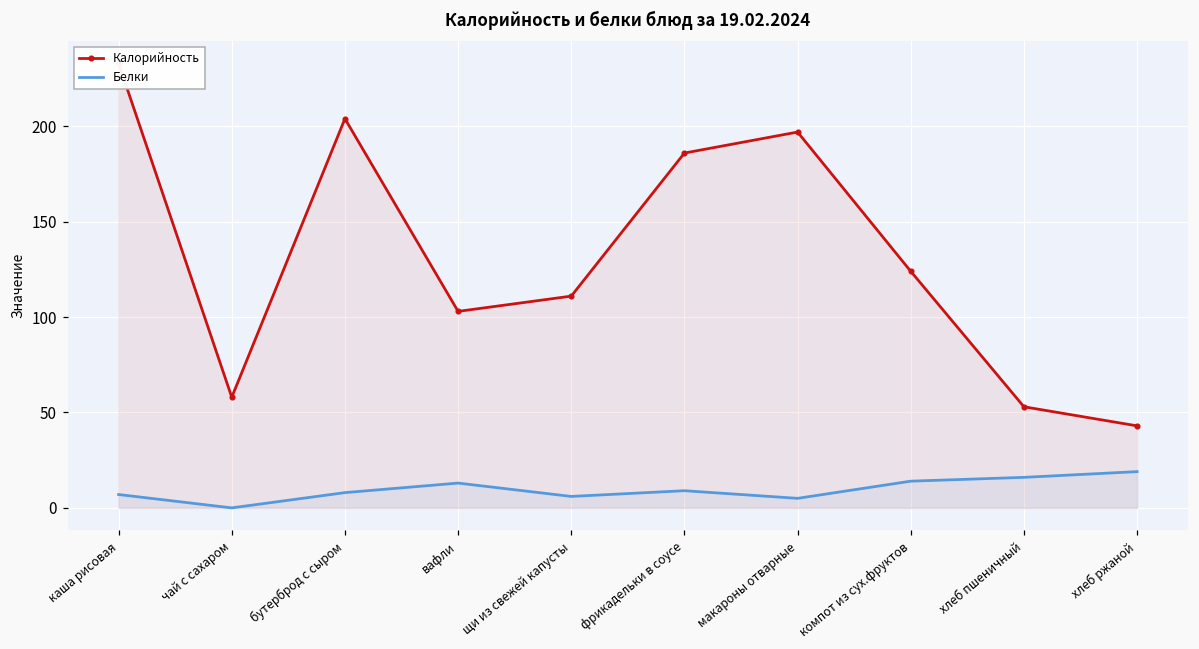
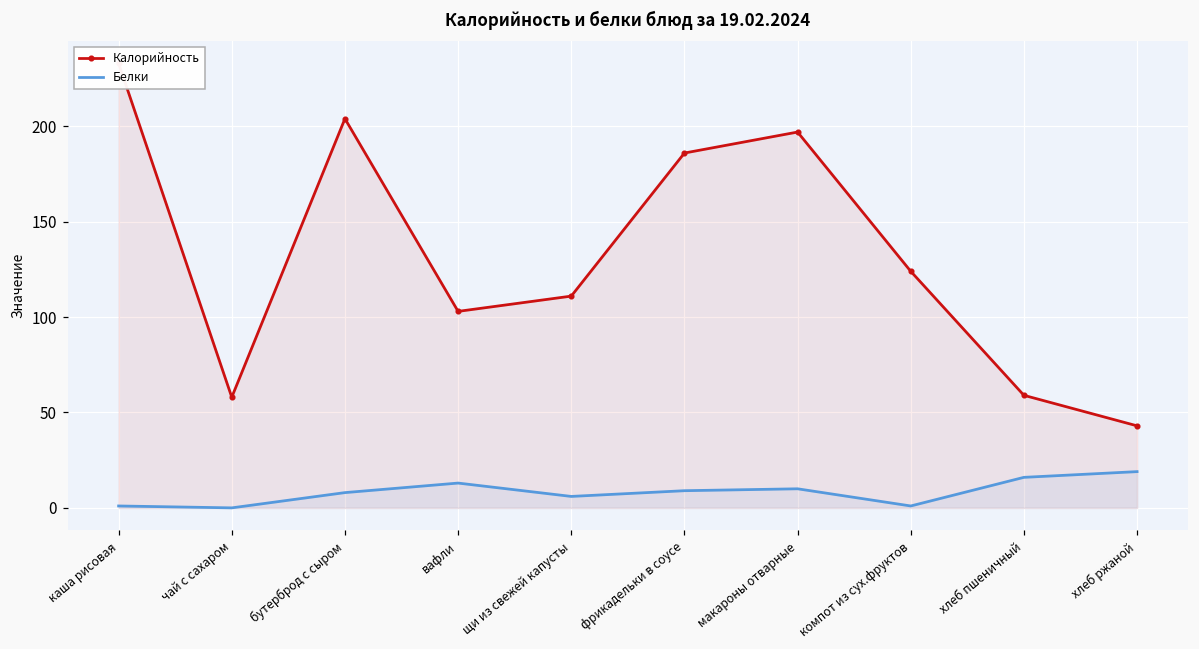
  {
    "Калорийность": {
      "чай с сахаром": 58,
      "бутерброд с сыром": 204,
      "вафли": 103,
      "щи из свежей капусты": 111,
      "фрикадельки в соусе": 186,
      "макароны отварные": 197,
      "компот из сух.фруктов": 124,
-     "хлеб пшеничный": 53,
+     "хлеб пшеничный": 59,
      "хлеб ржаной": 43
    },
    "Белки": {
-     "каша рисовая": 7,
+     "каша рисовая": 1,
      "чай с сахаром": 0,
      "бутерброд с сыром": 8,
      "вафли": 13,
      "щи из свежей капусты": 6,
      "фрикадельки в соусе": 9,
-     "макароны отварные": 5,
-     "компот из сух.фруктов": 14,
+     "макароны отварные": 10,
+     "компот из сух.фруктов": 1,
      "хлеб пшеничный": 16,
      "хлеб ржаной": 19
    }
  }
